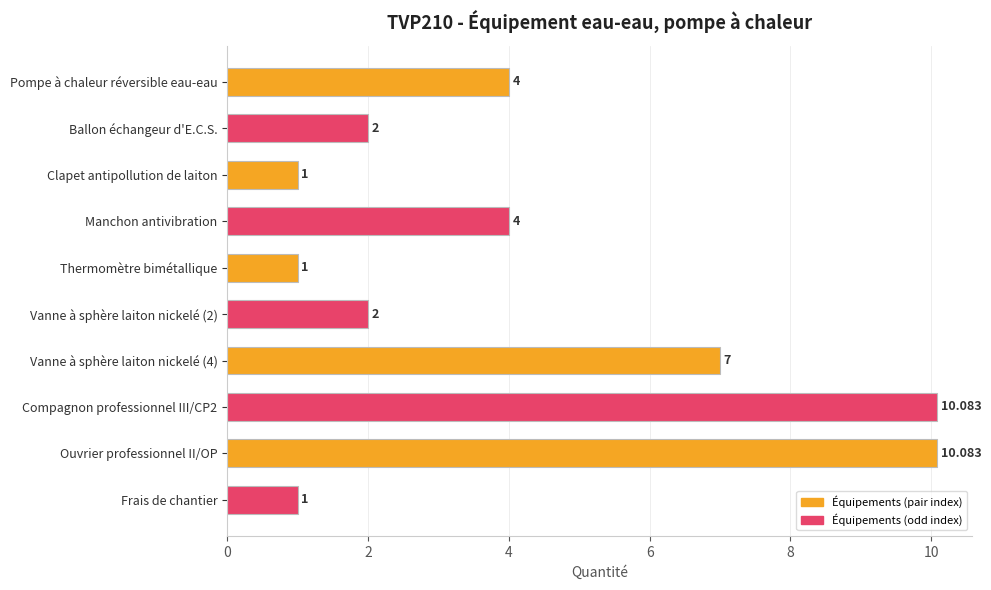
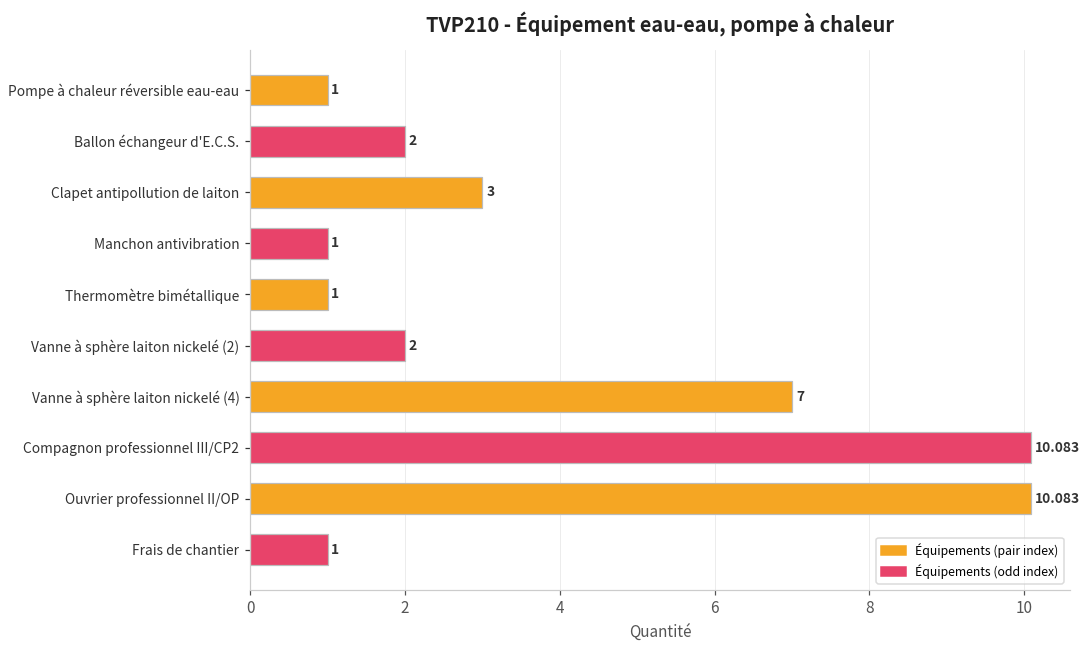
  {
-   "Pompe à chaleur réversible eau-eau": 4,
+   "Pompe à chaleur réversible eau-eau": 1,
    "Ballon échangeur d'E.C.S.": 2,
-   "Clapet antipollution de laiton": 1,
-   "Manchon antivibration": 4,
+   "Clapet antipollution de laiton": 3,
+   "Manchon antivibration": 1,
    "Thermomètre bimétallique": 1,
    "Vanne à sphère laiton nickelé (2)": 2,
    "Vanne à sphère laiton nickelé (4)": 7,
    "Compagnon professionnel III/CP2": 10.083,
    "Ouvrier professionnel II/OP": 10.083,
    "Frais de chantier": 1
  }
